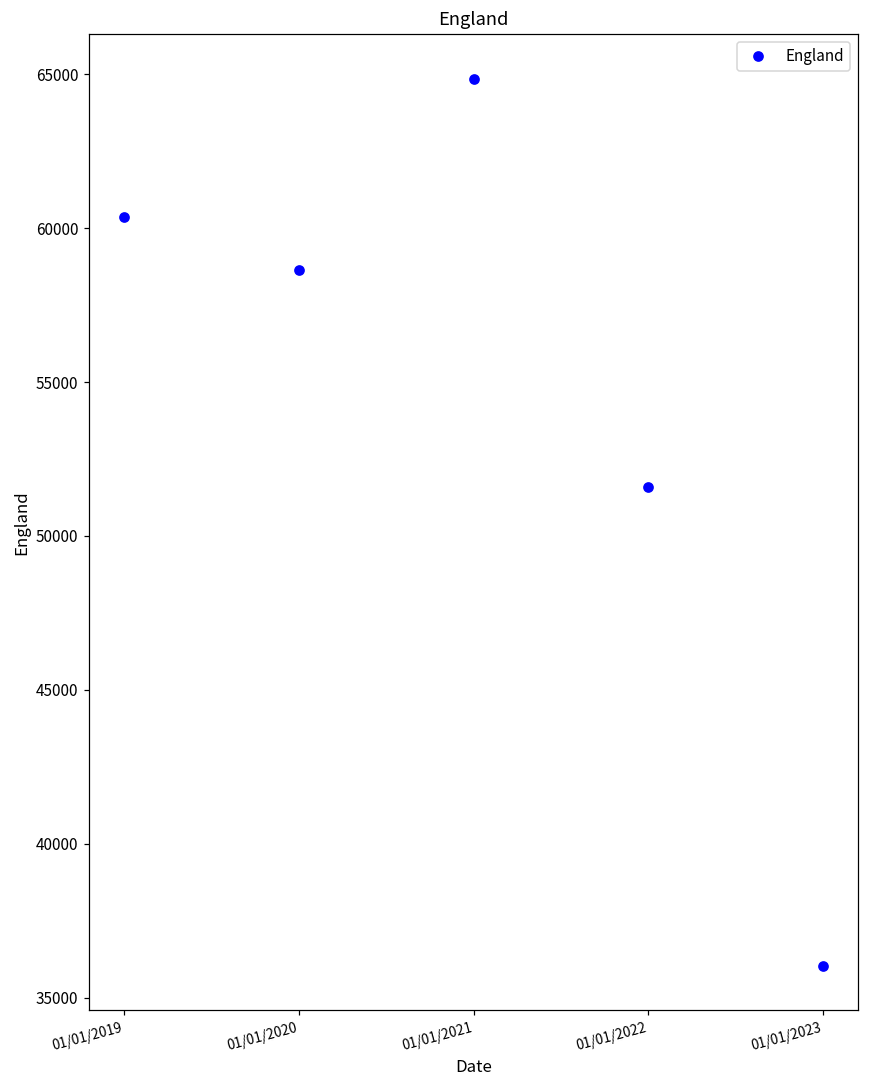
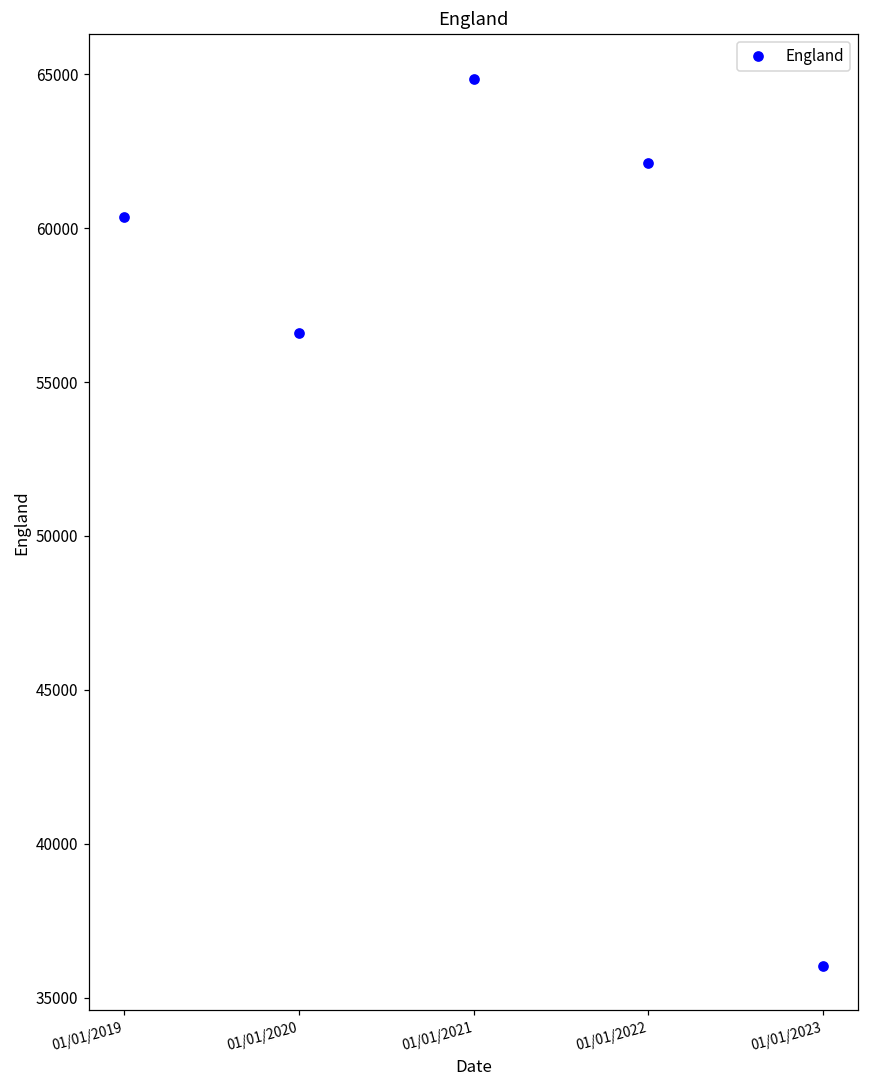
  {
    "01/01/2019": 60400,
-   "01/01/2020": 58600,
+   "01/01/2020": 56600,
    "01/01/2021": 64900,
-   "01/01/2022": 51600,
+   "01/01/2022": 62100,
    "01/01/2023": 36000
  }
